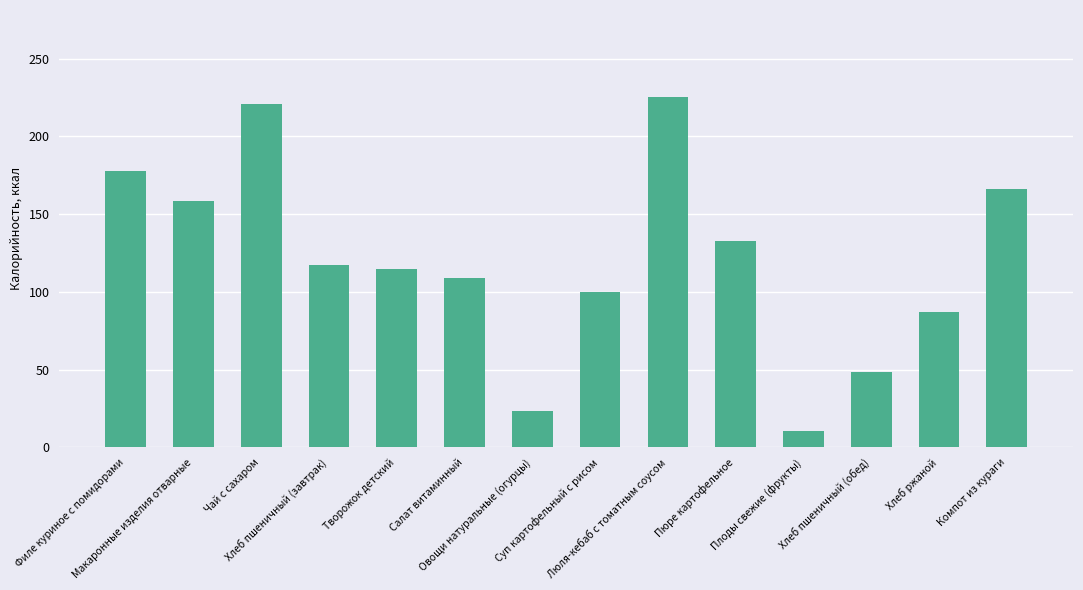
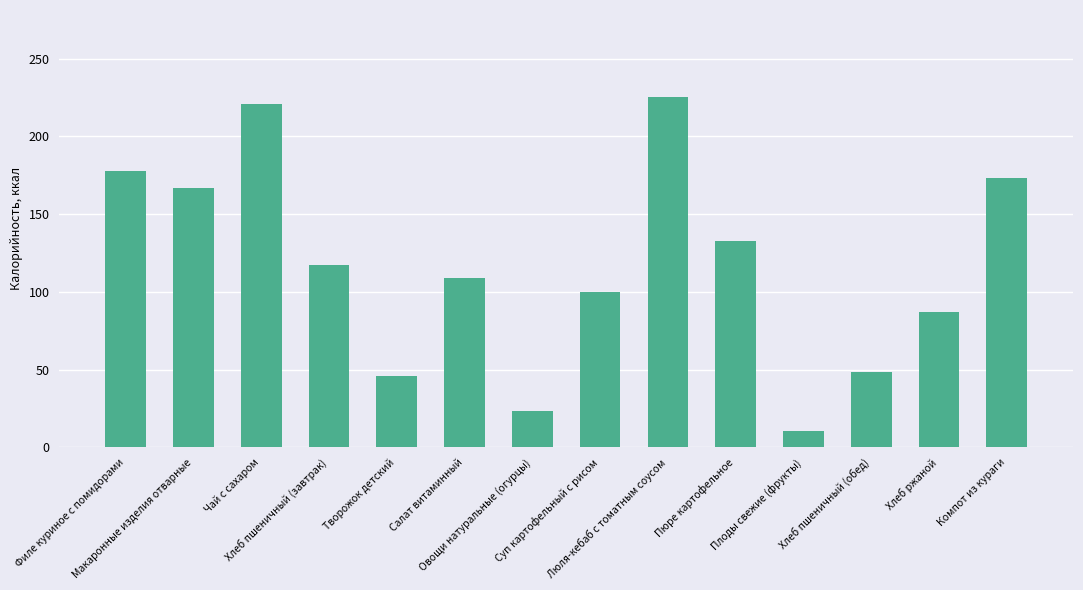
  {
    "Филе куриное с помидорами": 178,
-   "Макаронные изделия отварные": 158,
+   "Макаронные изделия отварные": 167,
    "Чай с сахаром": 221,
    "Хлеб пшеничный (завтрак)": 117,
-   "Творожок детский": 115,
+   "Творожок детский": 46,
    "Салат витаминный": 109,
    "Овощи натуральные (огурцы)": 24,
    "Суп картофельный с рисом": 100,
    "Люля-кебаб с томатным соусом": 225,
    "Пюре картофельное": 133,
    "Плоды свежие (фрукты)": 11,
    "Хлеб пшеничный (обед)": 48,
    "Хлеб ржаной": 87,
-   "Компот из кураги": 166
+   "Компот из кураги": 173
  }
